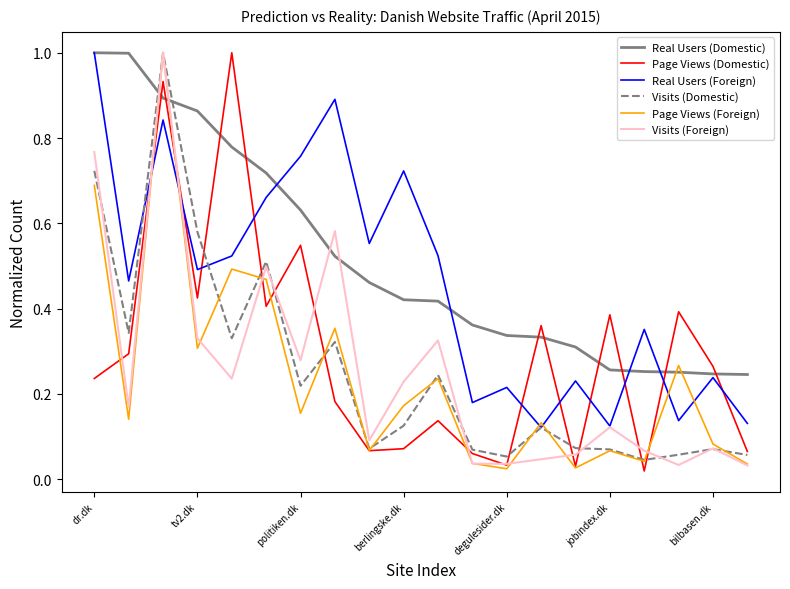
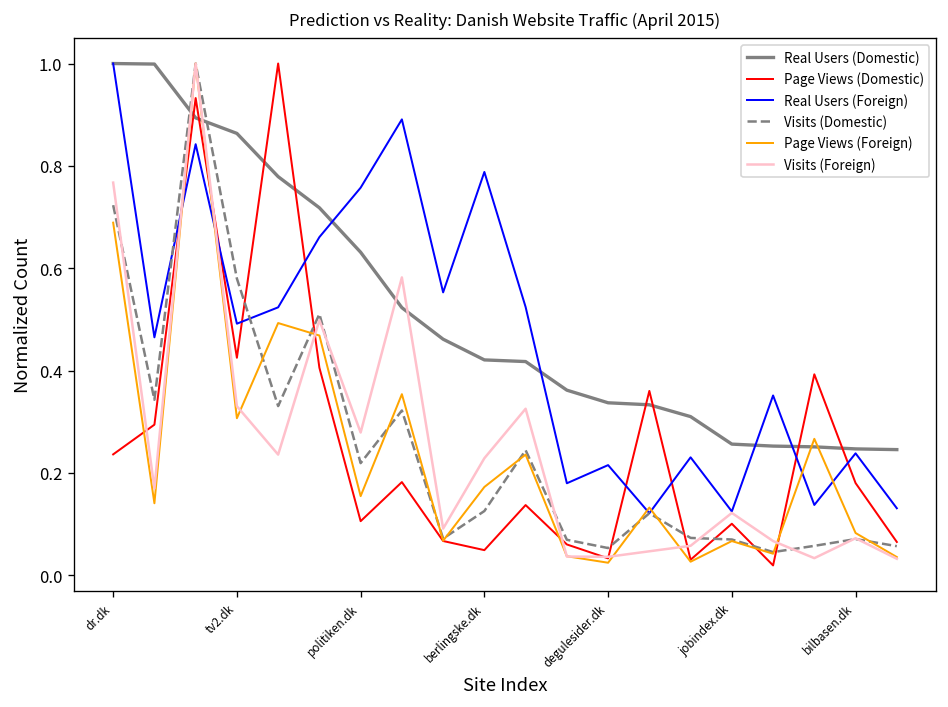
  {
    "Page Views (Domestic)": {
      "dr.dk": 0.24,
      "tv2.dk": 0.42,
-     "politiken.dk": 0.55,
-     "berlingske.dk": 0.07,
-     "jobindex.dk": 0.39,
-     "bilbasen.dk": 0.26
+     "politiken.dk": 0.11,
+     "berlingske.dk": 0.05,
+     "jobindex.dk": 0.10,
+     "bilbasen.dk": 0.18
    },
    "Real Users (Foreign)": {
      "tv2.dk": 0.49,
      "politiken.dk": 0.76,
-     "berlingske.dk": 0.72,
+     "berlingske.dk": 0.79,
      "degulesider.dk": 0.22,
      "bilbasen.dk": 0.24
    },
    "Page Views (Foreign)": {
      "dr.dk": 0.69,
      "tv2.dk": 0.31,
      "politiken.dk": 0.15,
      "berlingske.dk": 0.17,
      "degulesider.dk": 0.02,
      "bilbasen.dk": 0.08
    },
    "Visits (Foreign)": {
      "dr.dk": 0.77,
      "tv2.dk": 0.33,
      "politiken.dk": 0.28,
      "berlingske.dk": 0.23
    }
  }
